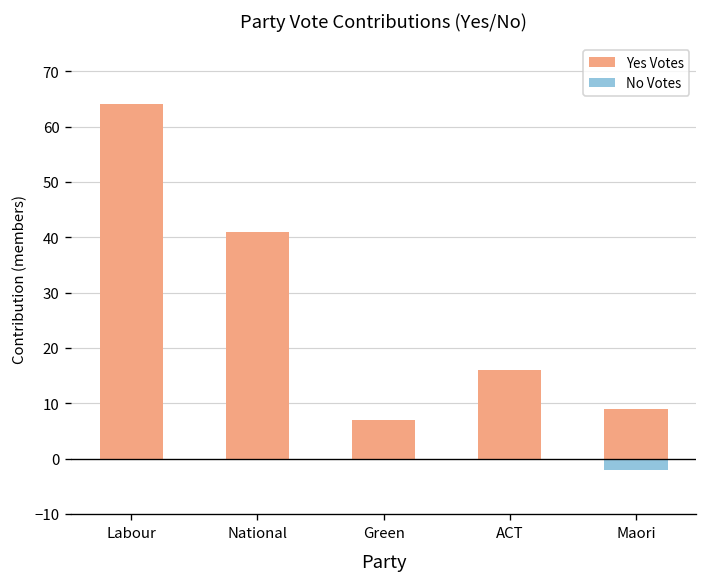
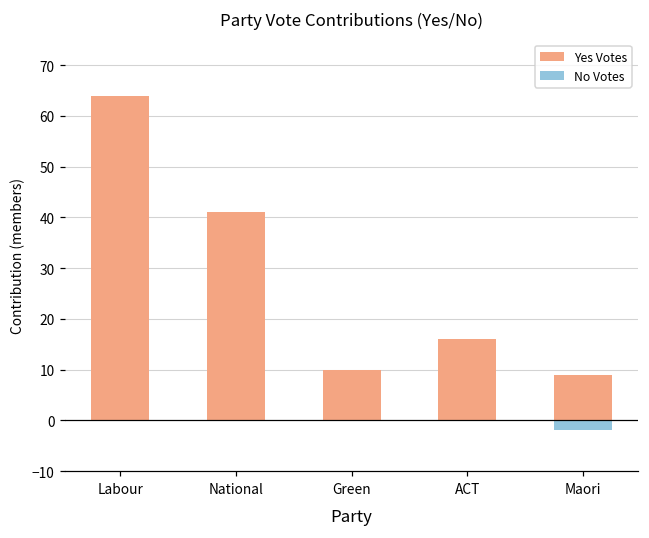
  {
    "Yes Votes": {
      "Labour": 64,
      "National": 41,
-     "Green": 7,
+     "Green": 10,
      "ACT": 16,
      "Maori": 9
    },
    "No Votes": {
      "Labour": 0,
      "National": 0,
      "Green": 0,
      "ACT": 0,
      "Maori": -2
    }
  }
